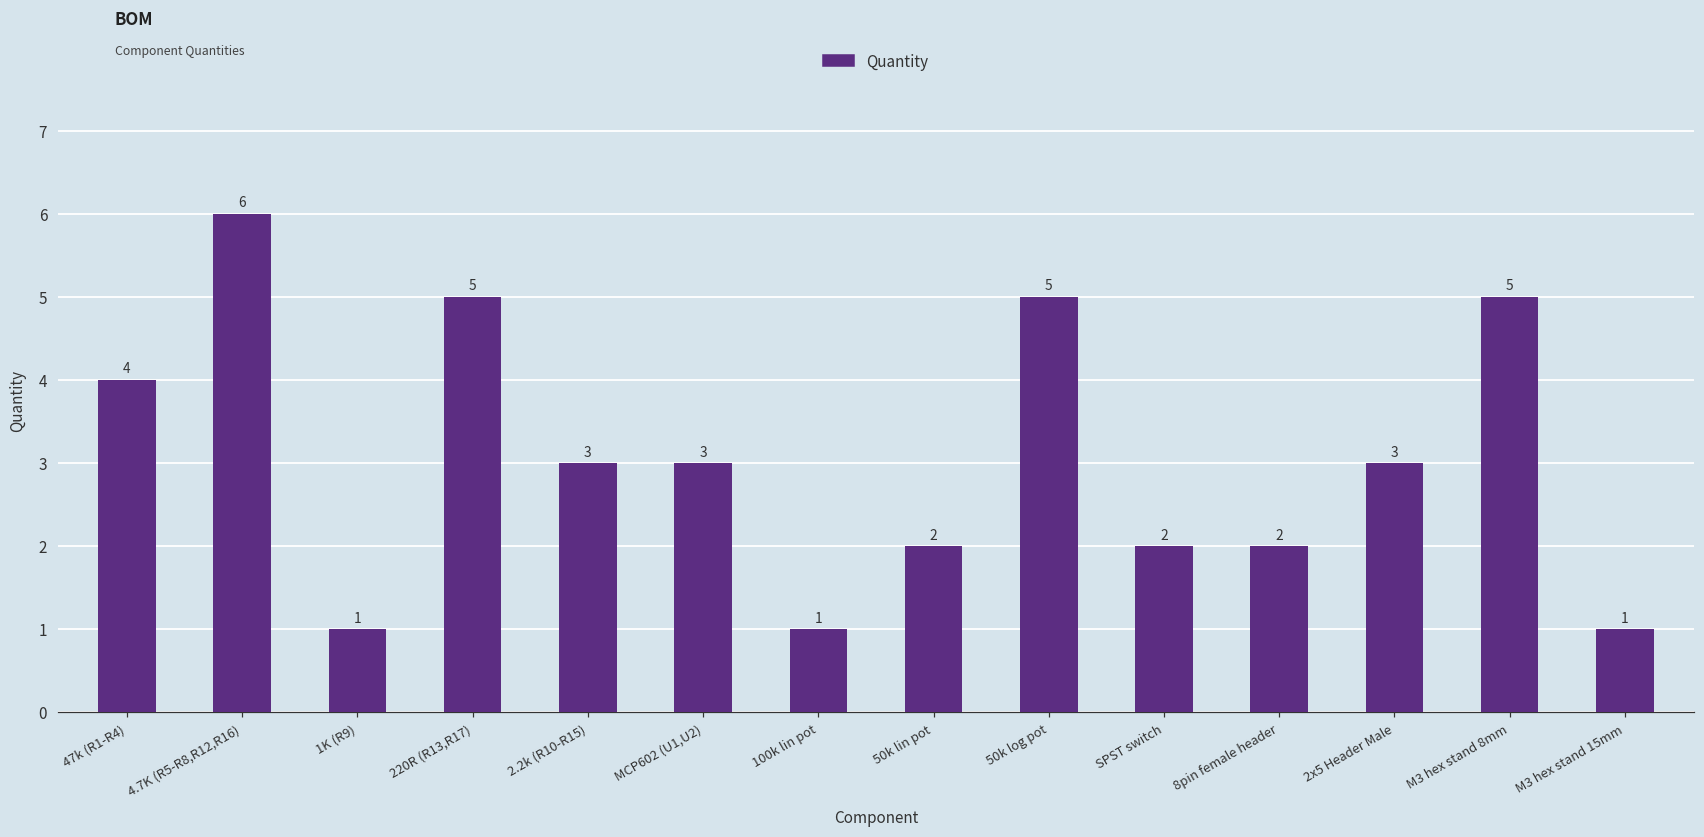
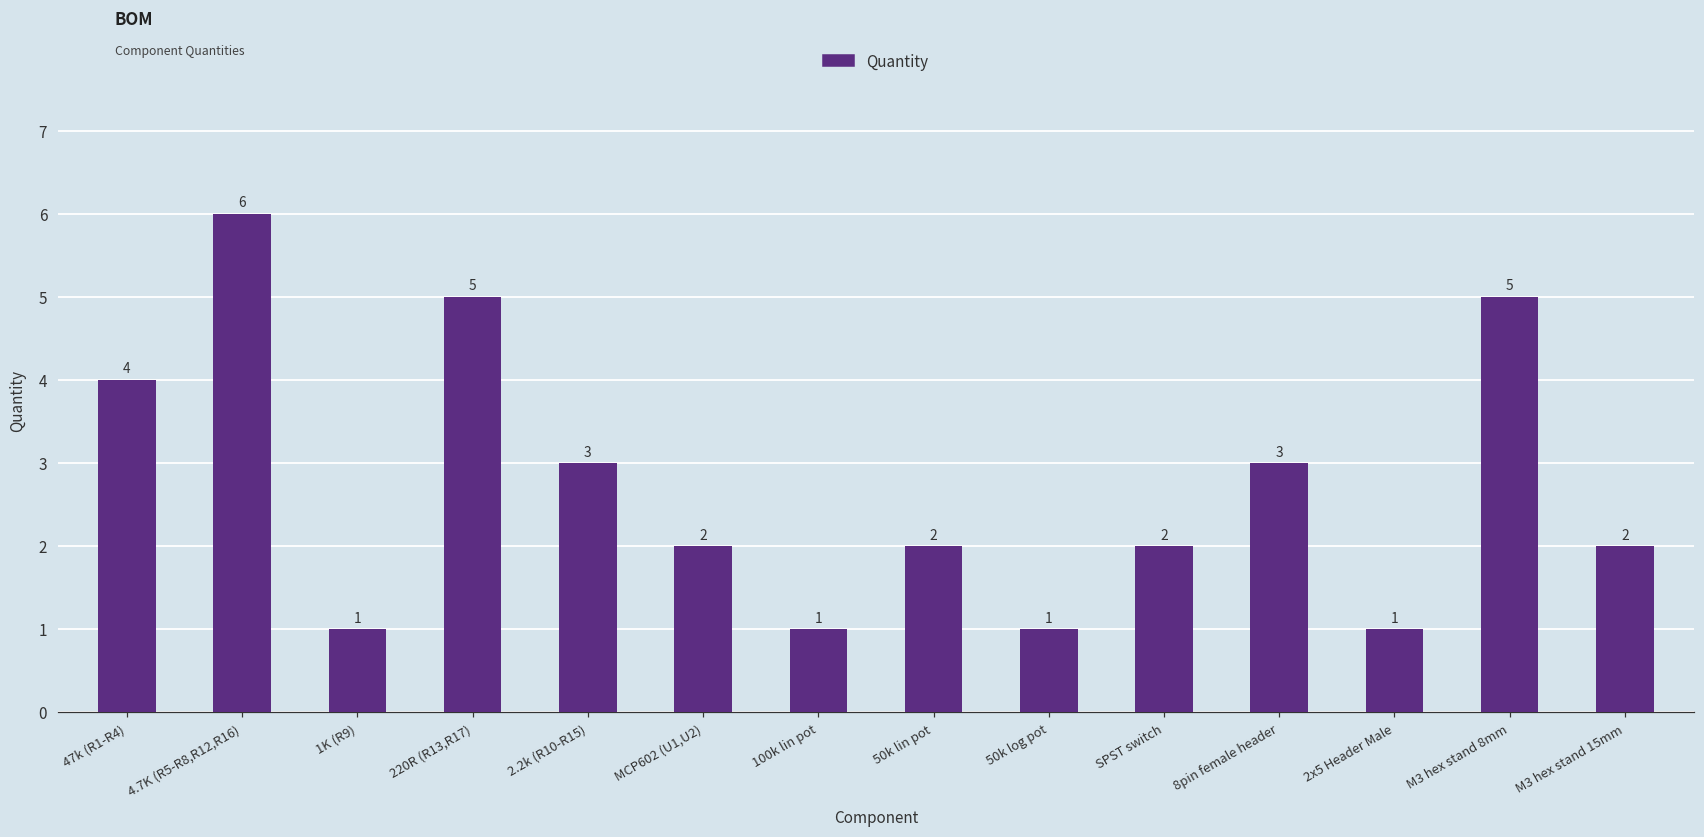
  {
    "47k (R1-R4)": 4,
    "4.7K (R5-R8,R12,R16)": 6,
    "1K (R9)": 1,
    "220R (R13,R17)": 5,
    "2.2k (R10-R15)": 3,
-   "MCP602 (U1,U2)": 3,
+   "MCP602 (U1,U2)": 2,
    "100k lin pot": 1,
    "50k lin pot": 2,
-   "50k log pot": 5,
+   "50k log pot": 1,
    "SPST switch": 2,
-   "8pin female header": 2,
-   "2x5 Header Male": 3,
+   "8pin female header": 3,
+   "2x5 Header Male": 1,
    "M3 hex stand 8mm": 5,
-   "M3 hex stand 15mm": 1
+   "M3 hex stand 15mm": 2
  }
